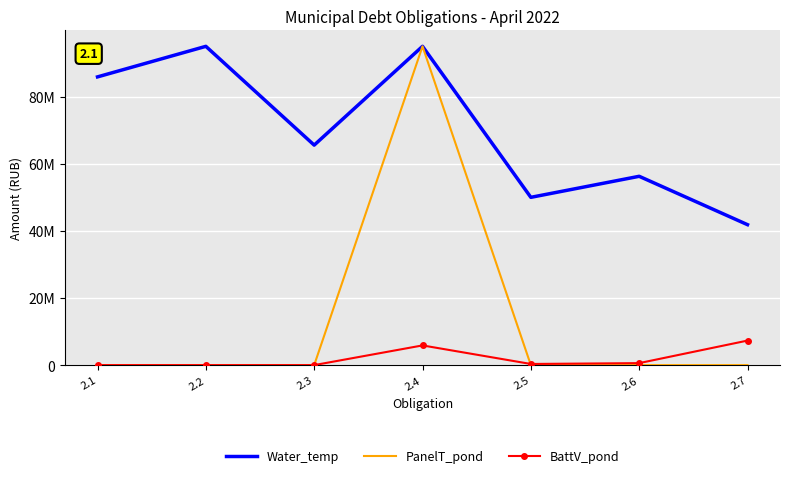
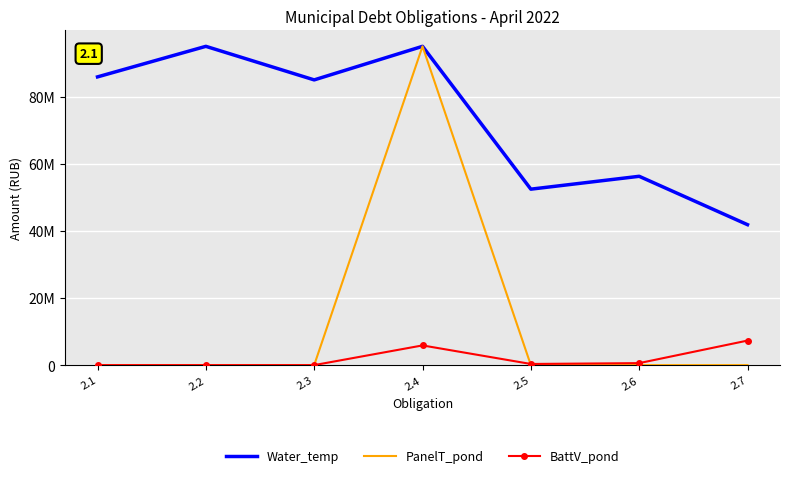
  {
    "Water_temp": {
      "2.2": 95000000,
-     "2.3": 66000000,
-     "2.5": 50000000,
+     "2.3": 85000000,
+     "2.5": 52000000,
      "2.6": 56000000,
      "2.7": 42000000
    },
    "PanelT_pond": {
      "2.7": 0
    },
    "BattV_pond": {
      "2.4": 6000000,
      "2.7": 7000000
    }
  }
